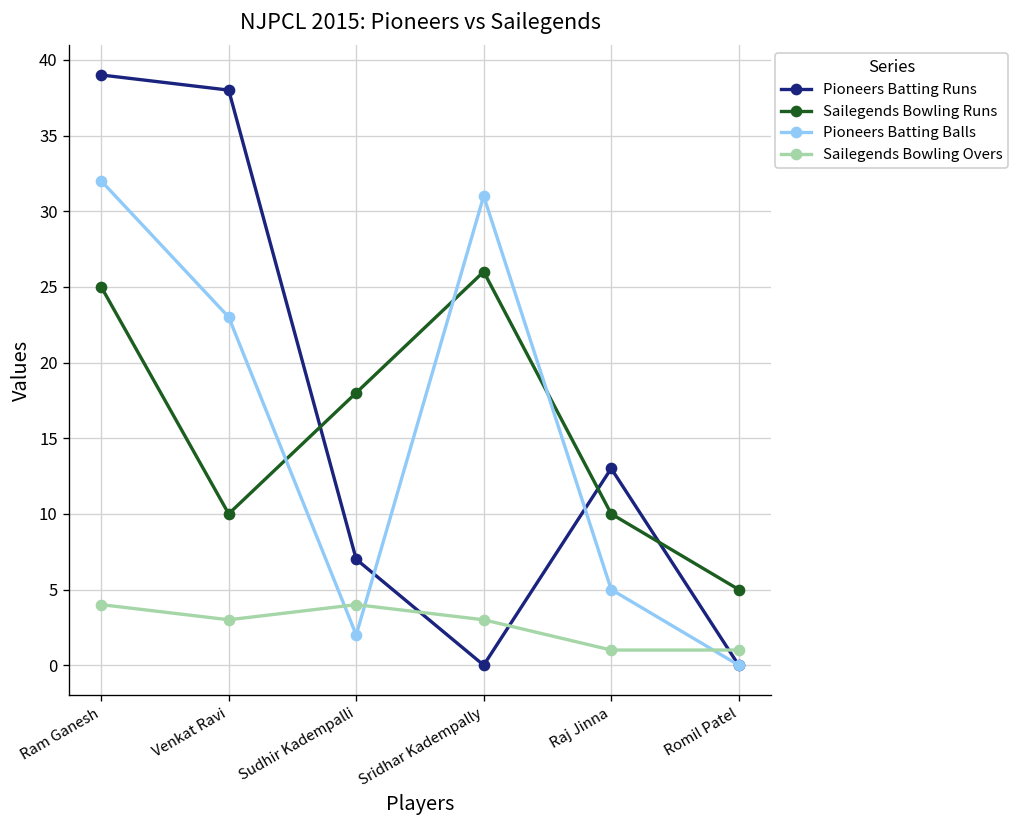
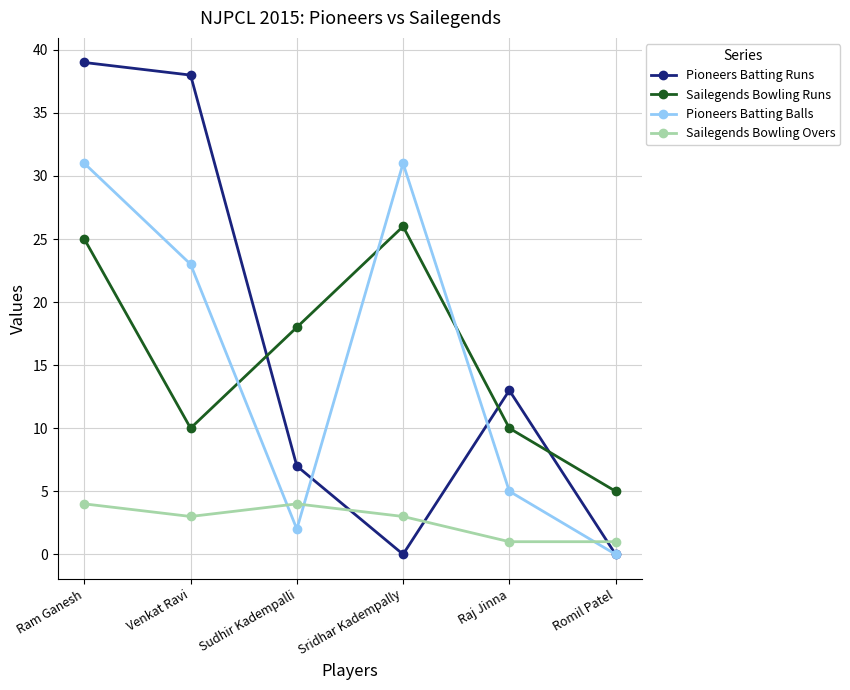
  {
    "Pioneers Batting Runs": {
      "Ram Ganesh": 39,
      "Venkat Ravi": 38,
      "Sudhir Kadempalli": 7,
      "Sridhar Kadempally": 0,
      "Raj Jinna": 13
    },
    "Sailegends Bowling Runs": {
      "Ram Ganesh": 25,
      "Venkat Ravi": 10,
      "Sudhir Kadempalli": 18,
      "Sridhar Kadempally": 26,
      "Raj Jinna": 10,
      "Romil Patel": 5
    },
    "Pioneers Batting Balls": {
-     "Ram Ganesh": 32,
+     "Ram Ganesh": 31,
      "Venkat Ravi": 23,
      "Sudhir Kadempalli": 2,
      "Sridhar Kadempally": 31,
      "Raj Jinna": 5
    },
    "Sailegends Bowling Overs": {
      "Ram Ganesh": 4,
      "Venkat Ravi": 3,
      "Sudhir Kadempalli": 4,
      "Sridhar Kadempally": 3,
      "Raj Jinna": 1,
      "Romil Patel": 1
    }
  }
